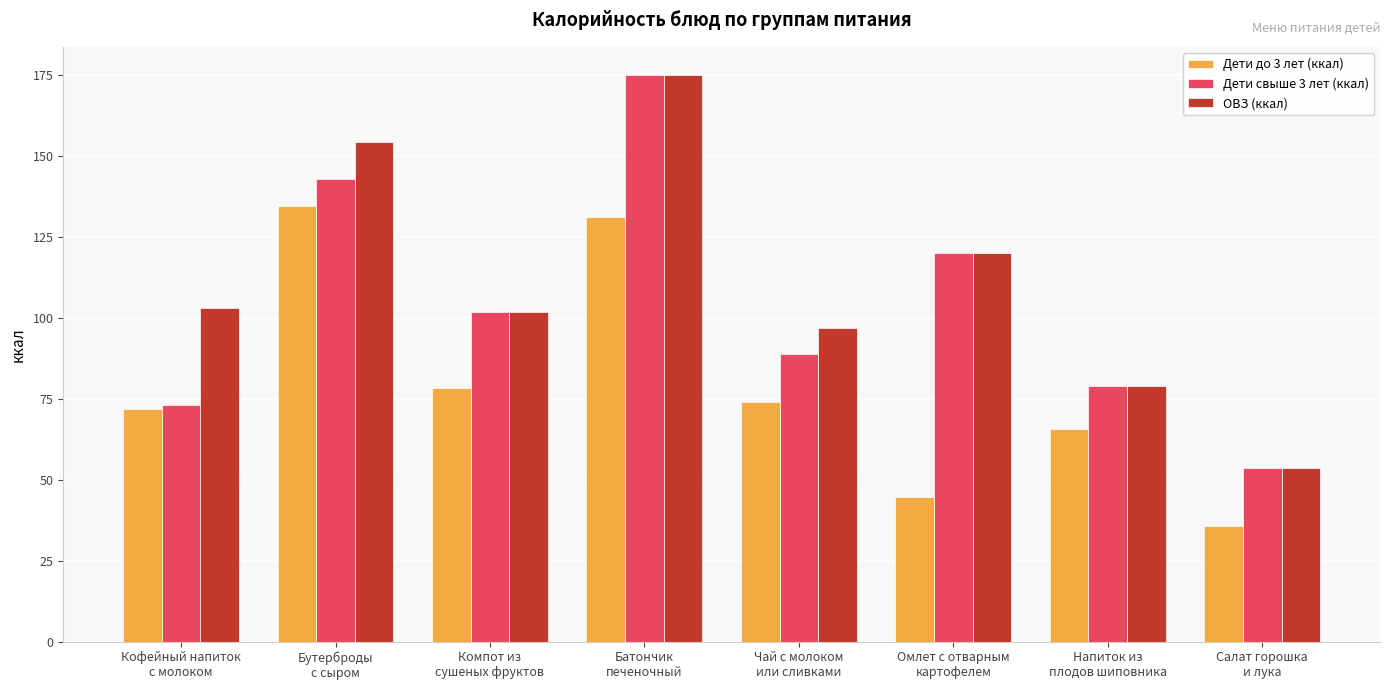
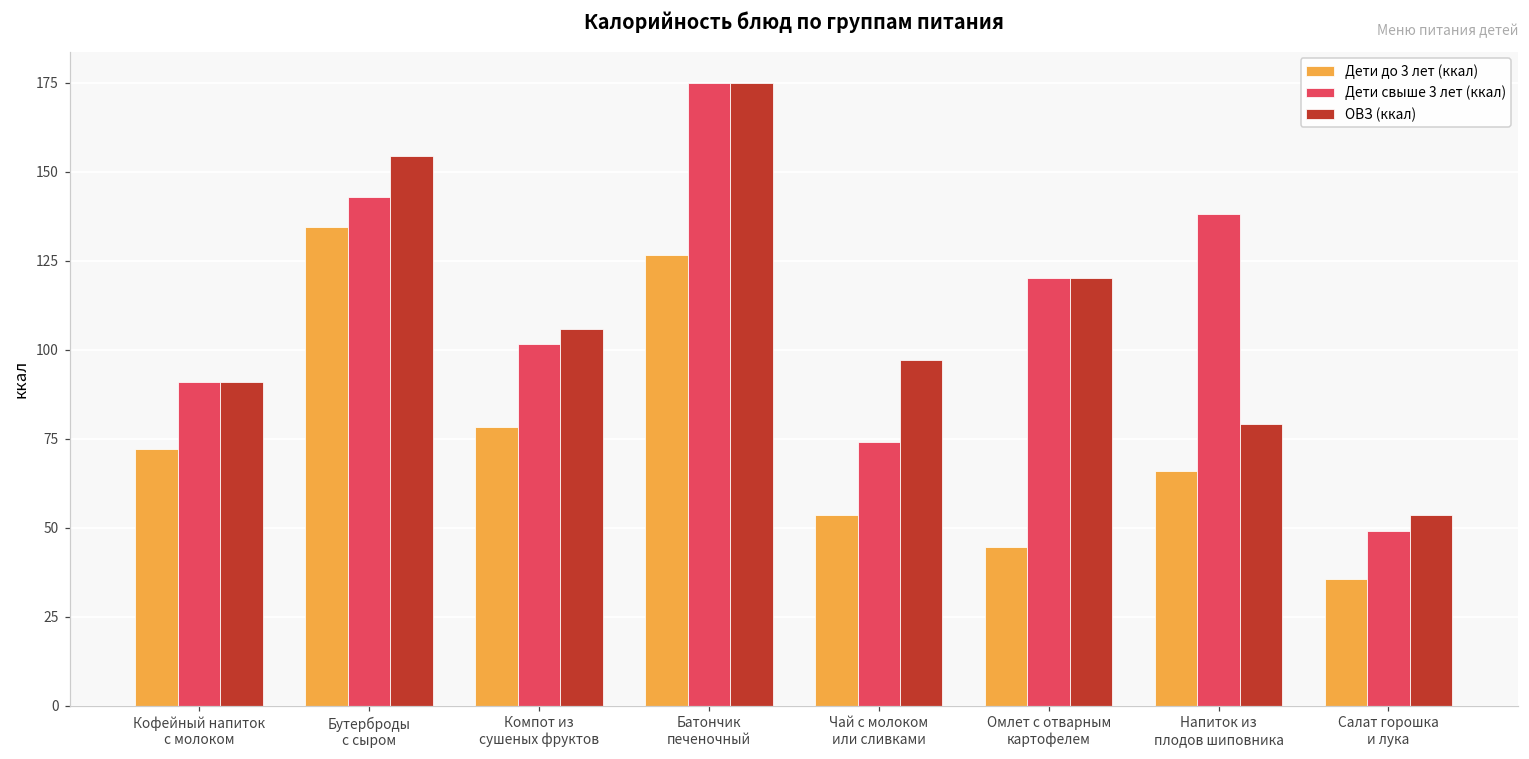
  {
    "Дети до 3 лет (ккал)": {
      "Кофейный напиток с молоком": 72,
      "Бутерброды с сыром": 135,
      "Компот из сушеных фруктов": 78,
-     "Батончик печеночный": 131,
-     "Чай с молоком или сливками": 74,
+     "Батончик печеночный": 127,
+     "Чай с молоком или сливками": 54,
      "Омлет с отварным картофелем": 45,
      "Напиток из плодов шиповника": 66,
      "Салат горошка и лука": 36
    },
    "Дети свыше 3 лет (ккал)": {
-     "Кофейный напиток с молоком": 73,
+     "Кофейный напиток с молоком": 91,
      "Бутерброды с сыром": 143,
      "Компот из сушеных фруктов": 102,
      "Батончик печеночный": 175,
-     "Чай с молоком или сливками": 89,
+     "Чай с молоком или сливками": 74,
      "Омлет с отварным картофелем": 120,
-     "Напиток из плодов шиповника": 79,
-     "Салат горошка и лука": 54
+     "Напиток из плодов шиповника": 138,
+     "Салат горошка и лука": 49
    },
    "ОВЗ (ккал)": {
-     "Кофейный напиток с молоком": 103,
+     "Кофейный напиток с молоком": 91,
      "Бутерброды с сыром": 154,
-     "Компот из сушеных фруктов": 102,
+     "Компот из сушеных фруктов": 106,
      "Батончик печеночный": 175,
      "Чай с молоком или сливками": 97,
      "Омлет с отварным картофелем": 120,
      "Напиток из плодов шиповника": 79,
      "Салат горошка и лука": 54
    }
  }
